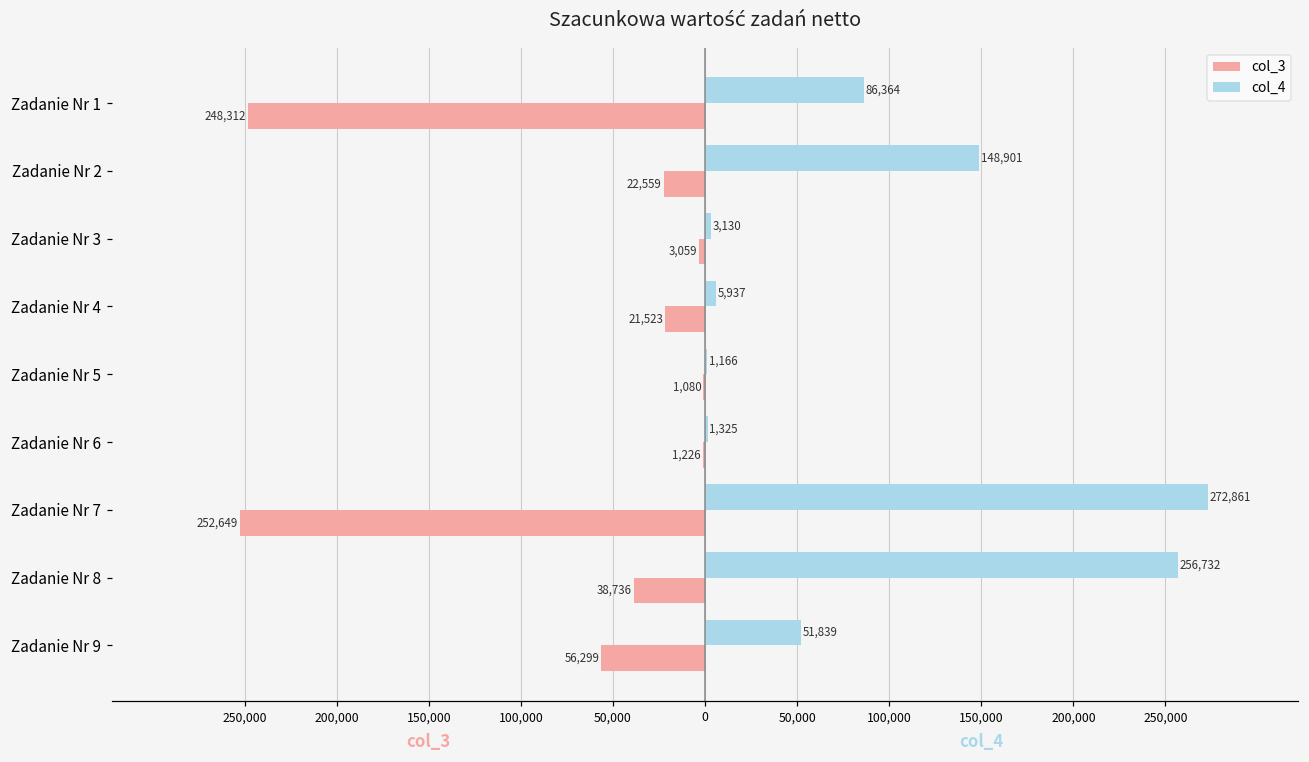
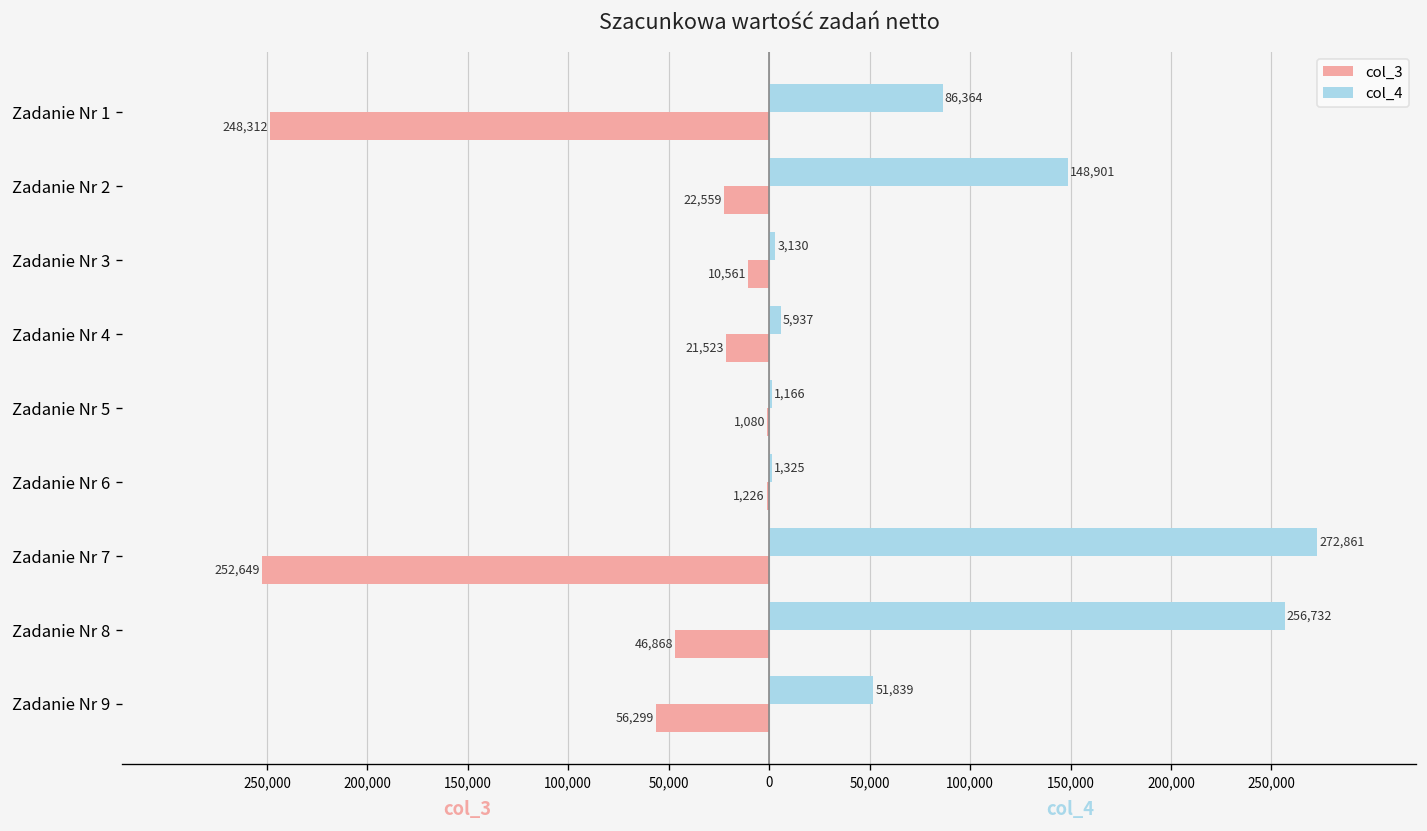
  {
    "col_3": {
-     "Zadanie Nr 3": "3,059",
-     "Zadanie Nr 8": "38,736"
+     "Zadanie Nr 3": "10,561",
+     "Zadanie Nr 8": "46,868"
    },
    "col_4": {
      "Zadanie Nr 1": "86,364",
      "Zadanie Nr 2": "148,901",
      "Zadanie Nr 3": "3,130",
      "Zadanie Nr 4": "5,937",
      "Zadanie Nr 5": "1,166",
      "Zadanie Nr 6": "1,325",
      "Zadanie Nr 7": "272,861",
      "Zadanie Nr 8": "256,732",
      "Zadanie Nr 9": "51,839"
    }
  }
